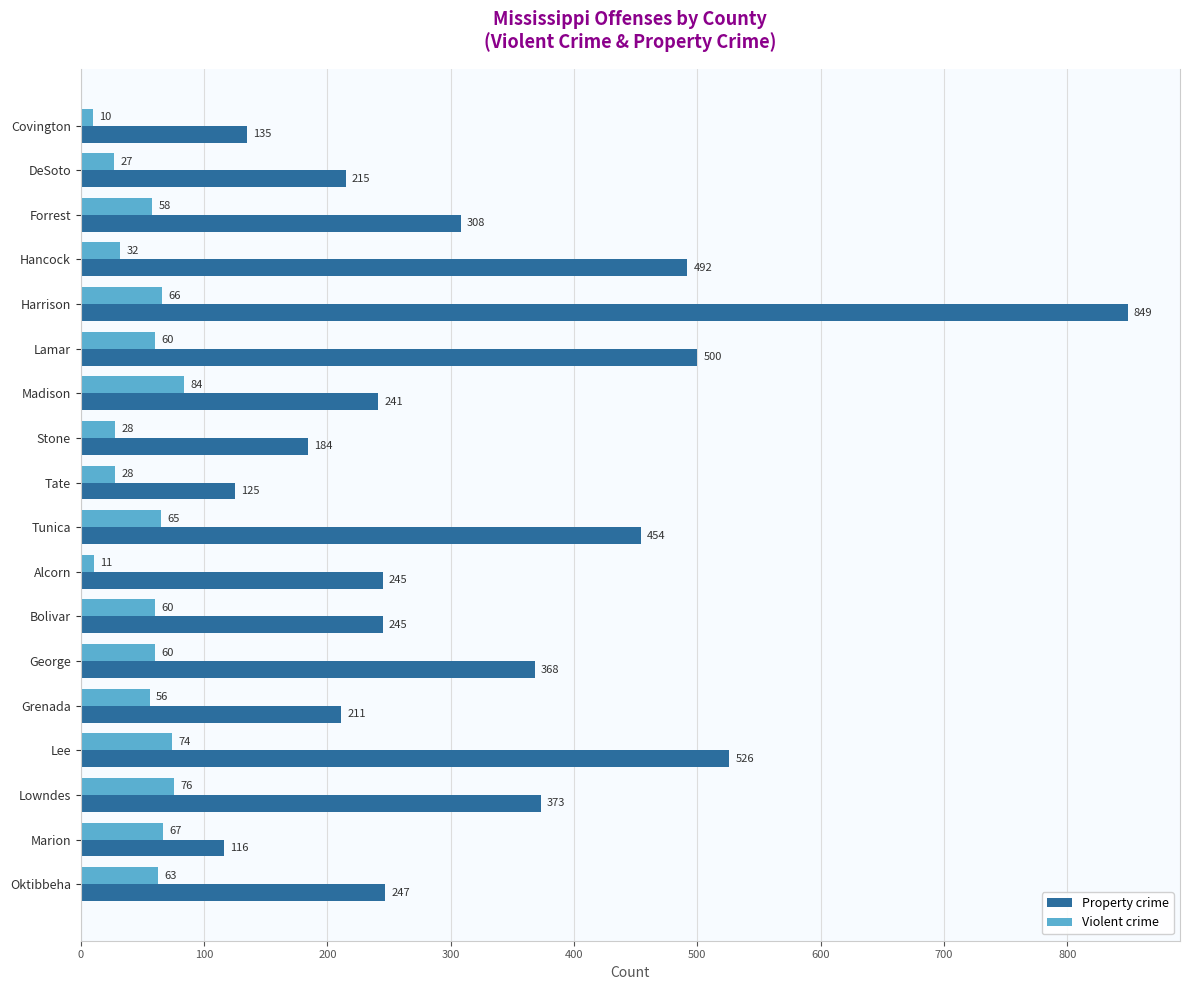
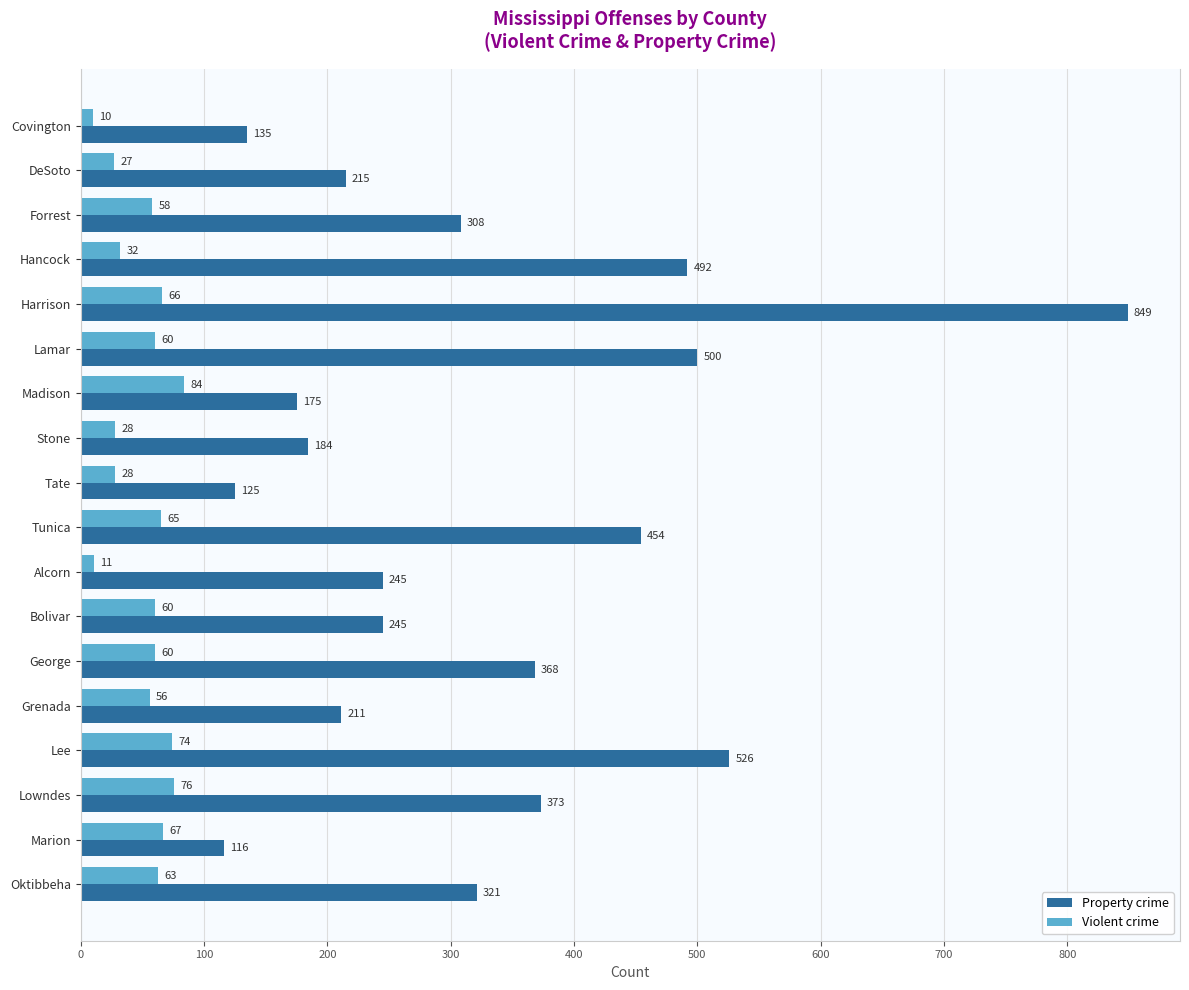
  {
    "Property crime": {
      "Covington": 135,
      "DeSoto": 215,
      "Forrest": 308,
      "Hancock": 492,
      "Harrison": 849,
      "Lamar": 500,
-     "Madison": 241,
+     "Madison": 175,
      "Stone": 184,
      "Tate": 125,
      "Tunica": 454,
      "Alcorn": 245,
      "Bolivar": 245,
      "George": 368,
      "Grenada": 211,
      "Lee": 526,
      "Lowndes": 373,
      "Marion": 116,
-     "Oktibbeha": 247
+     "Oktibbeha": 321
    },
    "Violent crime": {
      "Covington": 10,
      "DeSoto": 27,
      "Forrest": 58,
      "Hancock": 32,
      "Harrison": 66,
      "Lamar": 60,
      "Madison": 84,
      "Stone": 28,
      "Tate": 28,
      "Tunica": 65,
      "Alcorn": 11,
      "Bolivar": 60,
      "George": 60,
      "Grenada": 56,
      "Lee": 74,
      "Lowndes": 76,
      "Marion": 67,
      "Oktibbeha": 63
    }
  }
